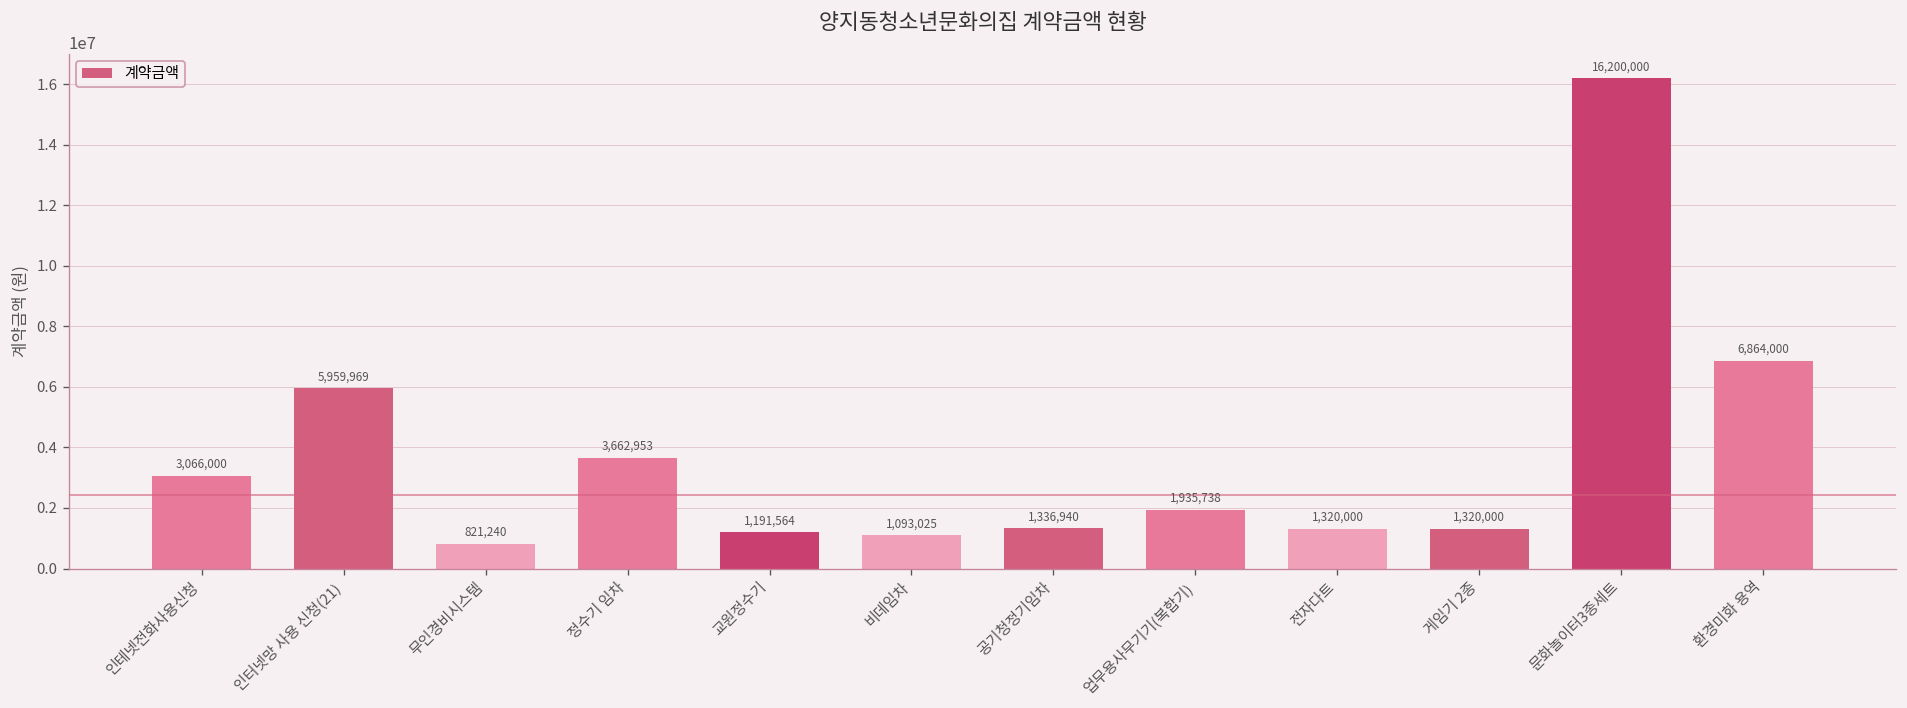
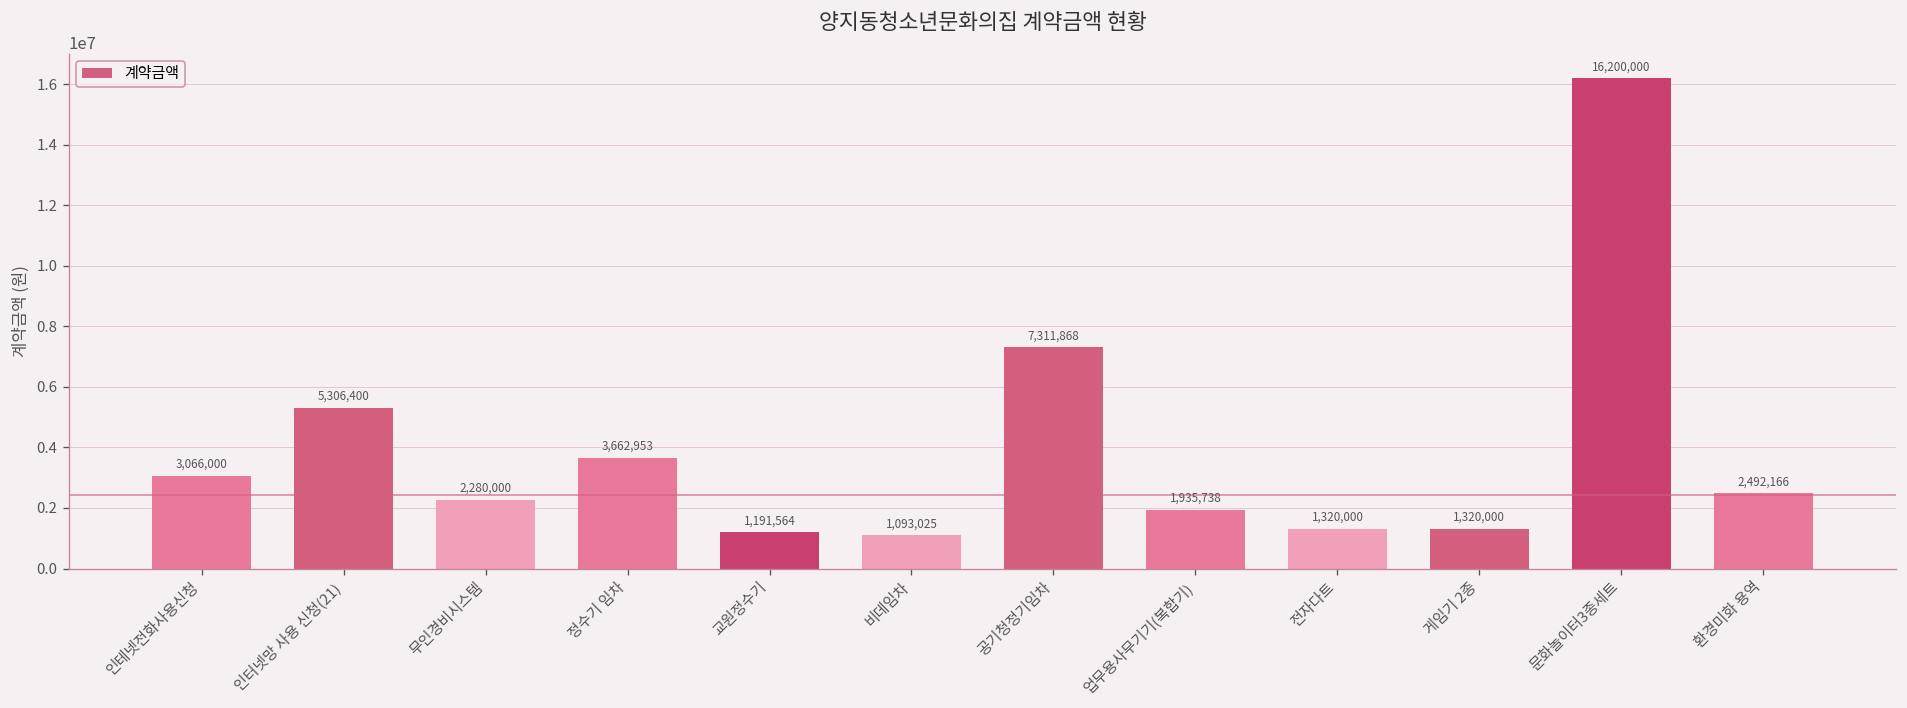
  {
    "인테넷전화사용신청": "3,066,000",
-   "인터넷망 사용 신청(21)": "5,959,969",
-   "무인경비시스템": "821,240",
+   "인터넷망 사용 신청(21)": "5,306,400",
+   "무인경비시스템": "2,280,000",
    "정수기 임차": "3,662,953",
    "교원정수기": "1,191,564",
    "비데임차": "1,093,025",
-   "공기청정기임차": "1,336,940",
+   "공기청정기임차": "7,311,868",
    "업무용사무기기(복합기)": "1,935,738",
    "전자다트": "1,320,000",
    "게임기 2종": "1,320,000",
    "문화놀이터3종세트": "16,200,000",
-   "환경미화 용역": "6,864,000"
+   "환경미화 용역": "2,492,166"
  }
